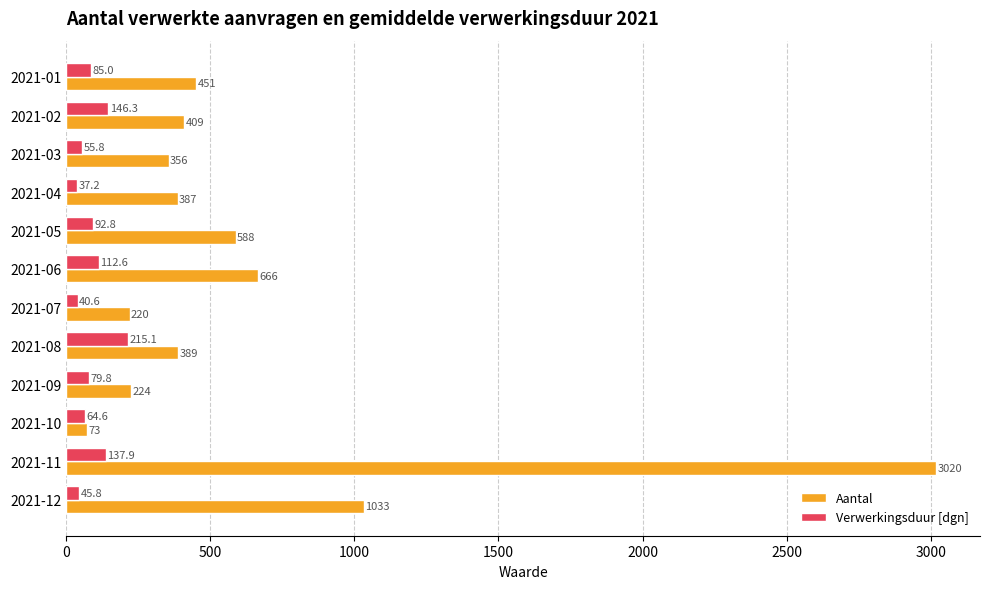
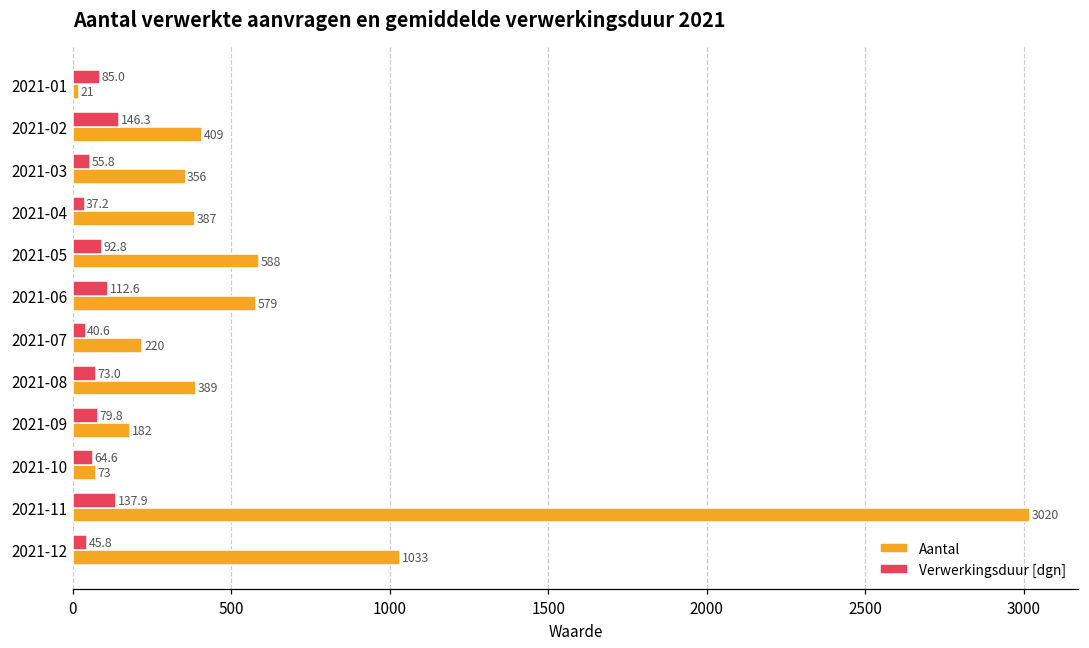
  {
    "Aantal": {
-     "2021-01": 451,
+     "2021-01": 21,
      "2021-02": 409,
      "2021-03": 356,
      "2021-04": 387,
      "2021-05": 588,
-     "2021-06": 666,
+     "2021-06": 579,
      "2021-07": 220,
      "2021-08": 389,
-     "2021-09": 224,
+     "2021-09": 182,
      "2021-10": 73,
      "2021-11": 3020,
      "2021-12": 1033
    },
    "Verwerkingsduur [dgn]": {
      "2021-01": 85.0,
      "2021-02": 146.3,
      "2021-03": 55.8,
      "2021-04": 37.2,
      "2021-05": 92.8,
      "2021-06": 112.6,
      "2021-07": 40.6,
-     "2021-08": 215.1,
+     "2021-08": 73.0,
      "2021-09": 79.8,
      "2021-10": 64.6,
      "2021-11": 137.9,
      "2021-12": 45.8
    }
  }
